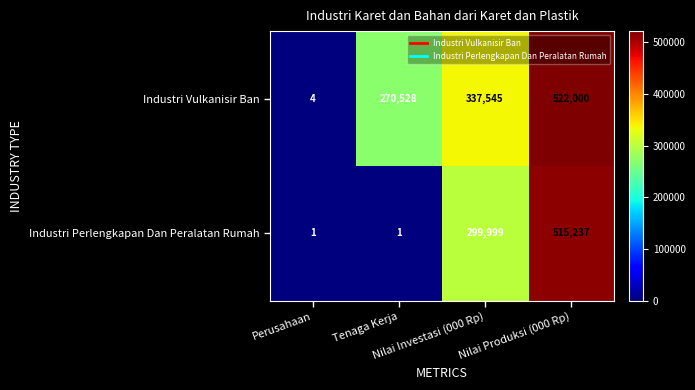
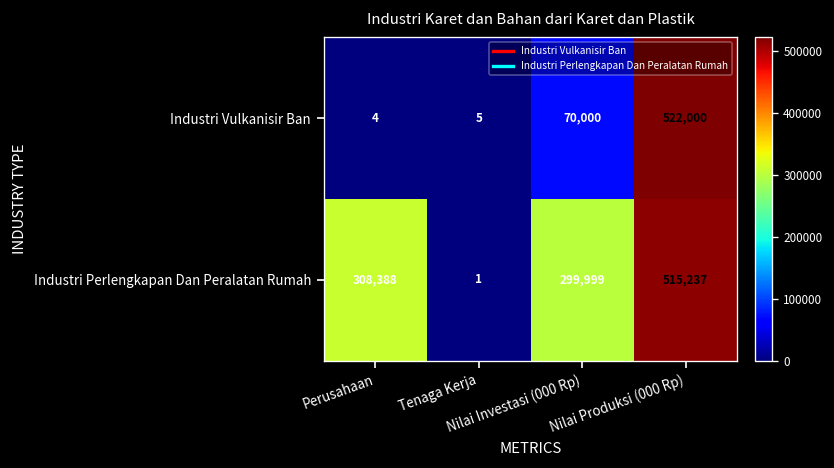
  {
    "Industri Vulkanisir Ban": {
      "Perusahaan": "4",
-     "Tenaga Kerja": "270,528",
-     "Nilai Investasi (000 Rp)": "337,545",
+     "Tenaga Kerja": "5",
+     "Nilai Investasi (000 Rp)": "70,000",
      "Nilai Produksi (000 Rp)": "522,000"
    },
    "Industri Perlengkapan Dan Peralatan Rumah": {
-     "Perusahaan": "1",
+     "Perusahaan": "308,388",
      "Tenaga Kerja": "1",
      "Nilai Investasi (000 Rp)": "299,999",
      "Nilai Produksi (000 Rp)": "515,237"
    }
  }
